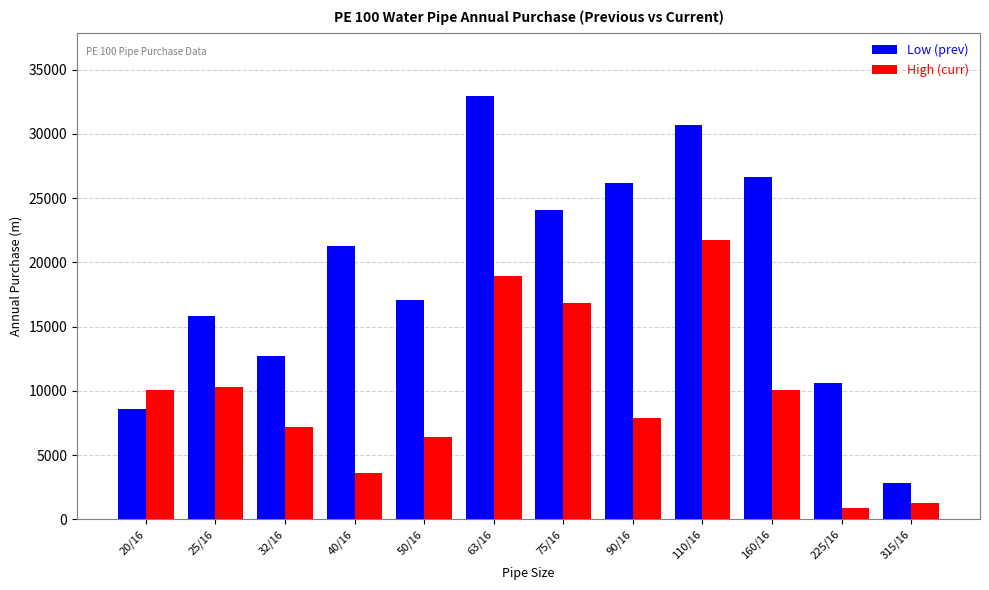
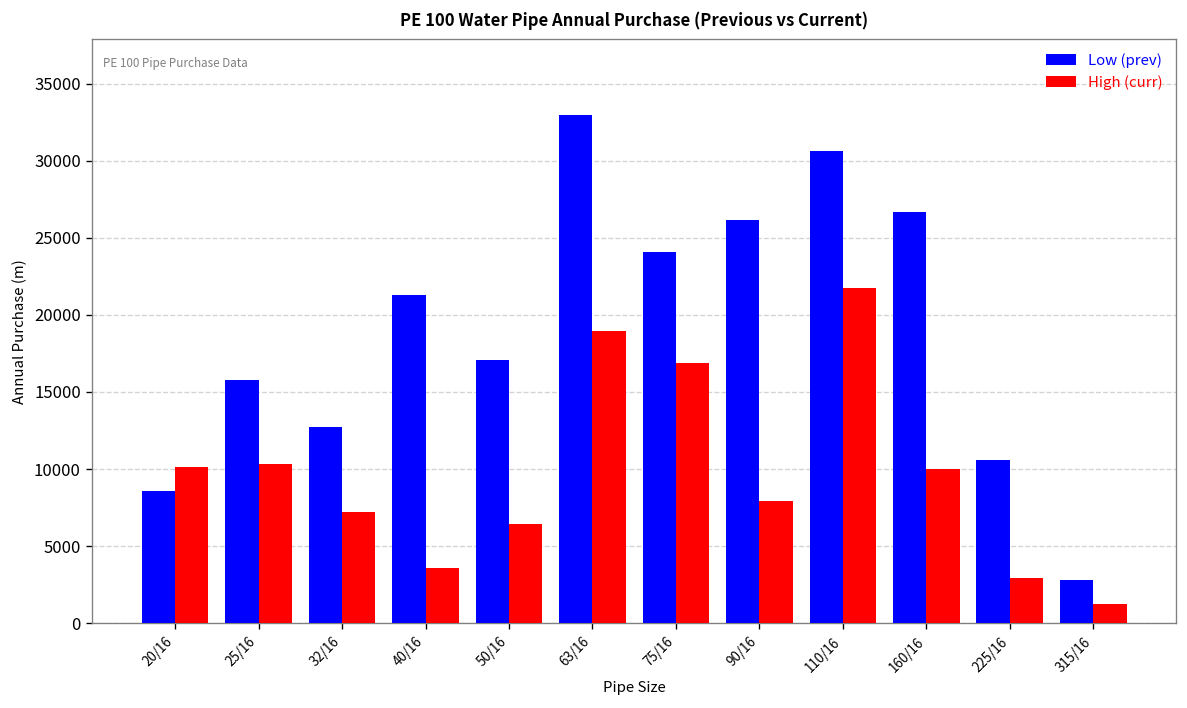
  {
    "Low (prev)": {
      "20/16": 8600,
      "25/16": 15800,
      "32/16": 12800,
      "40/16": 21300,
      "50/16": 17100,
      "63/16": 32900,
      "75/16": 24100,
      "90/16": 26200,
      "110/16": 30700,
      "160/16": 26700,
      "225/16": 10600,
      "315/16": 2800
    },
    "High (curr)": {
      "20/16": 10100,
      "25/16": 10300,
      "32/16": 7200,
      "40/16": 3600,
      "50/16": 6400,
      "63/16": 19000,
      "75/16": 16900,
      "90/16": 7900,
      "110/16": 21700,
      "160/16": 10000,
-     "225/16": 900,
+     "225/16": 3000,
      "315/16": 1200
    }
  }
